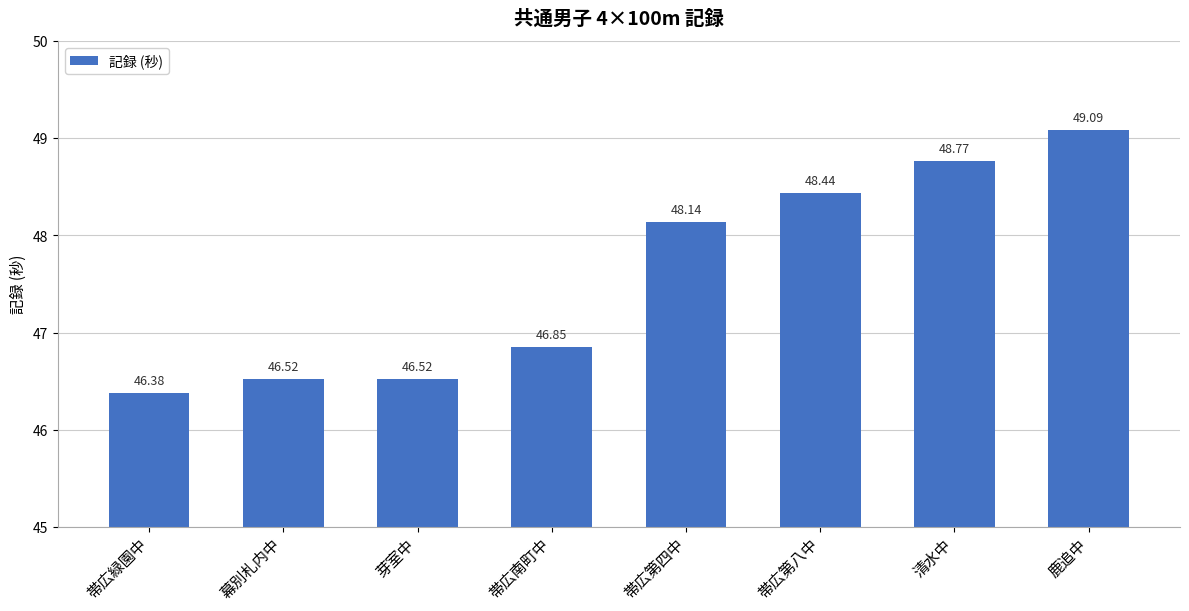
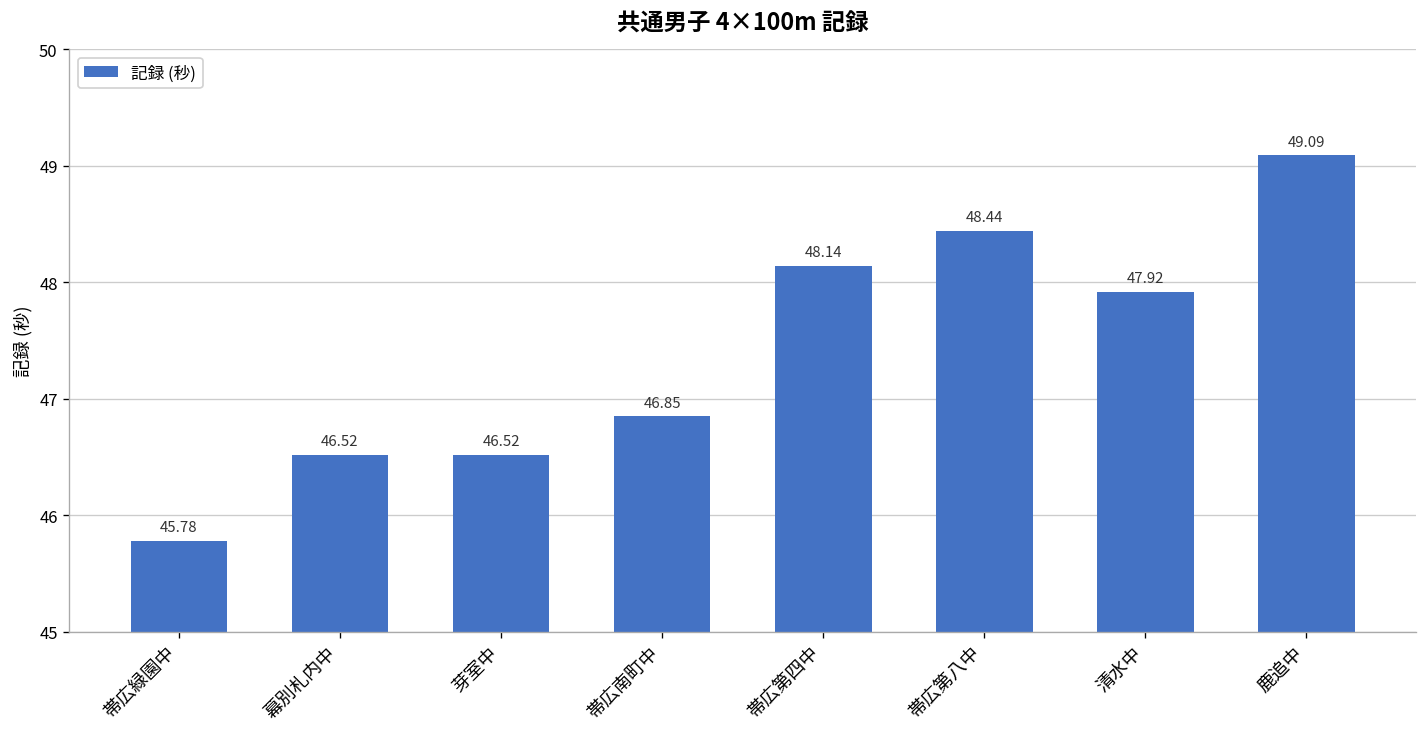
  {
-   "帯広緑園中": 46.38,
+   "帯広緑園中": 45.78,
    "幕別札内中": 46.52,
    "芽室中": 46.52,
    "帯広南町中": 46.85,
    "帯広第四中": 48.14,
    "帯広第八中": 48.44,
-   "清水中": 48.77,
+   "清水中": 47.92,
    "鹿追中": 49.09
  }
